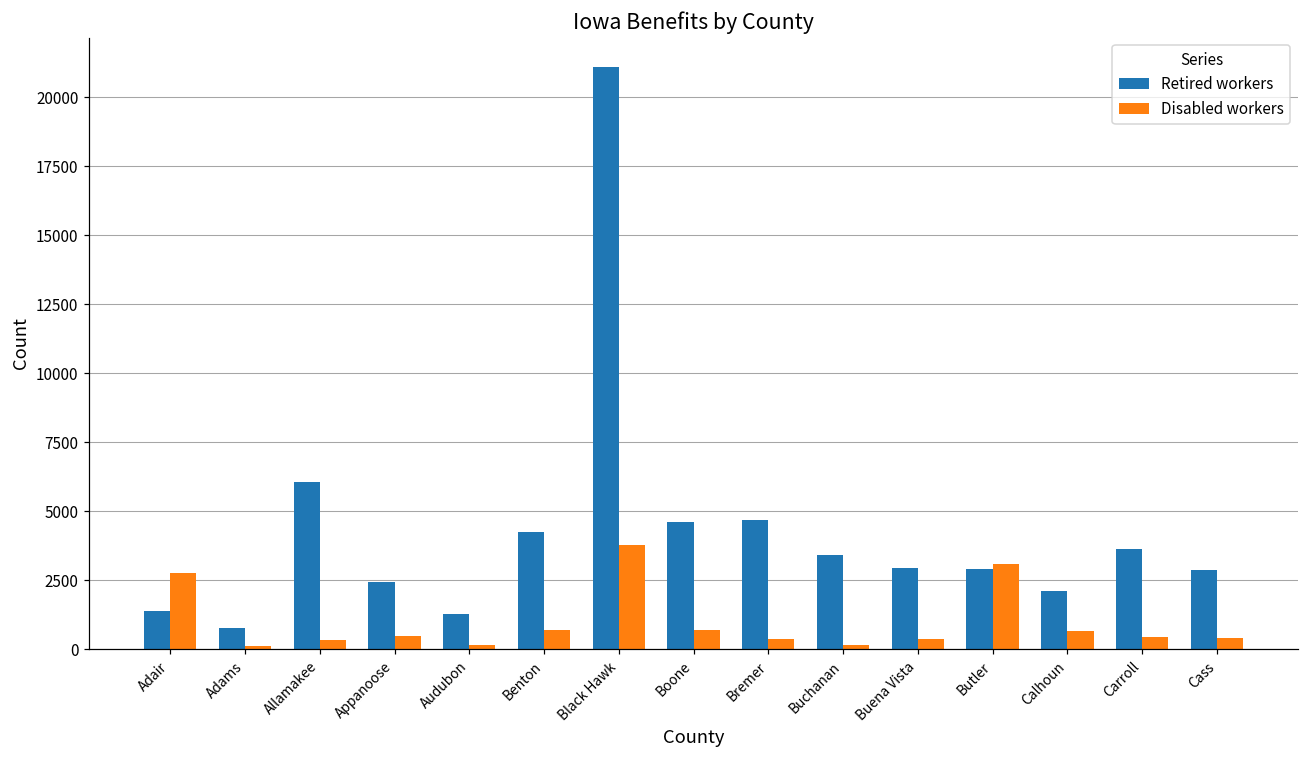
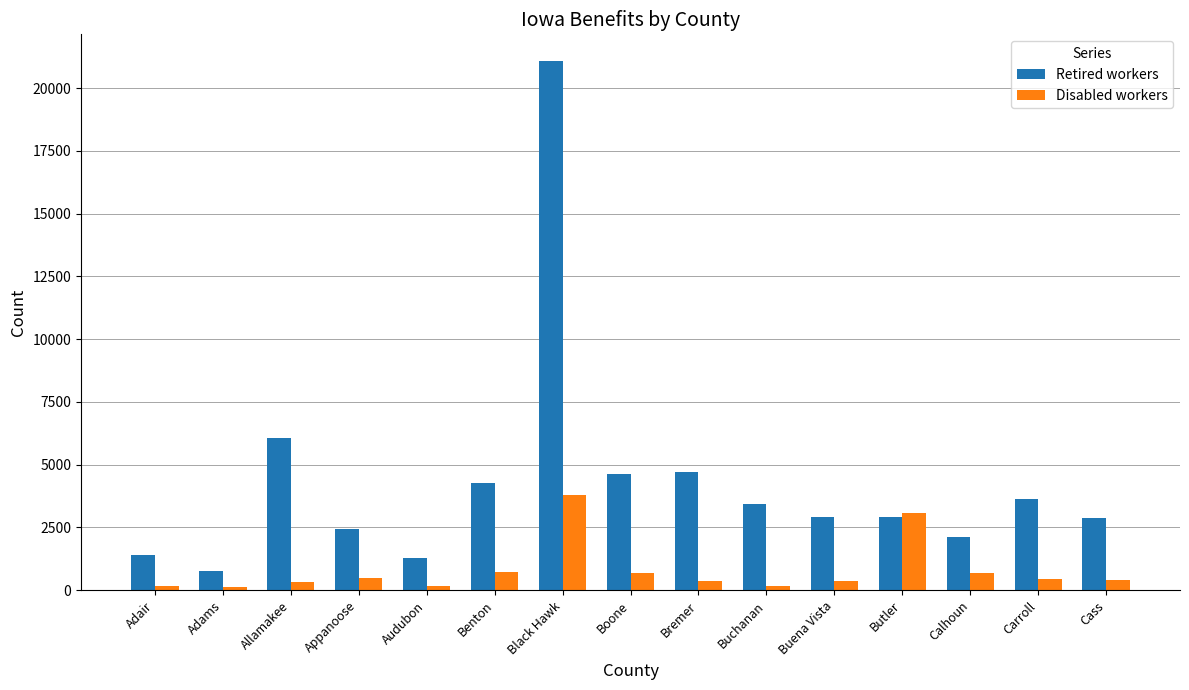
  {
    "Retired workers": {
      "Adair": 1400,
      "Adams": 800,
      "Allamakee": 6100,
      "Appanoose": 2400,
      "Audubon": 1300,
      "Benton": 4300,
      "Black Hawk": 21100,
      "Boone": 4600,
      "Bremer": 4700,
      "Buchanan": 3400,
      "Buena Vista": 2900,
      "Butler": 2900,
      "Calhoun": 2100,
      "Carroll": 3600,
      "Cass": 2900
    },
    "Disabled workers": {
-     "Adair": 2700,
+     "Adair": 200,
      "Adams": 100,
      "Allamakee": 300,
      "Appanoose": 500,
      "Audubon": 200,
      "Benton": 700,
      "Black Hawk": 3800,
      "Boone": 700,
      "Bremer": 400,
      "Buchanan": 200,
      "Buena Vista": 400,
      "Butler": 3100,
      "Calhoun": 700,
      "Carroll": 400,
      "Cass": 400
    }
  }
